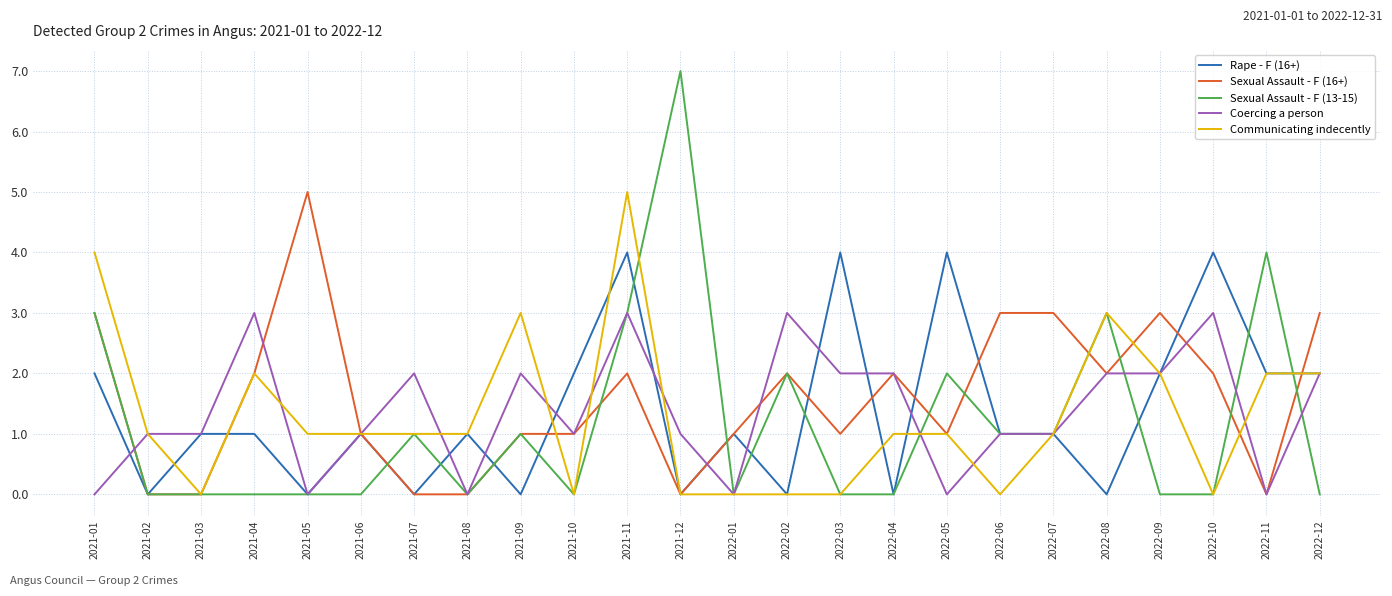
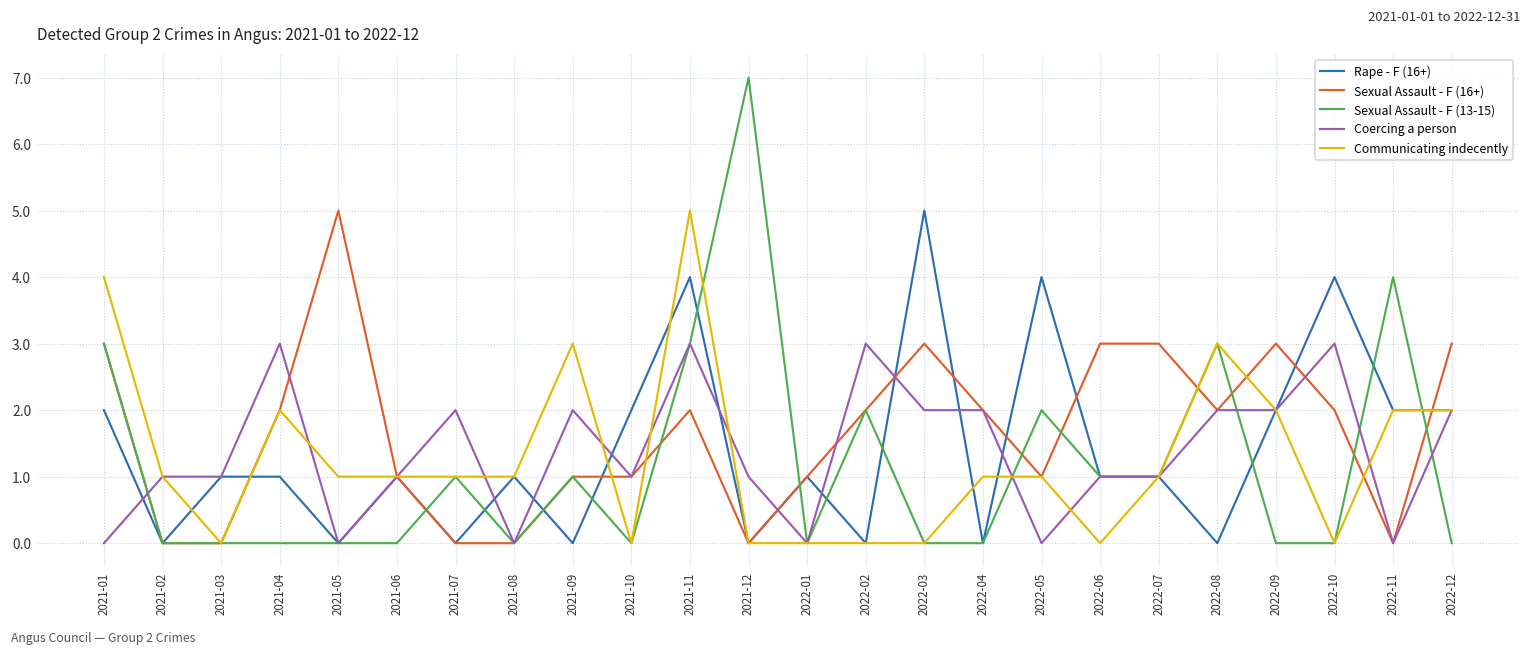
  {
    "Rape - F (16+)": {
      "2021-01": 2,
      "2021-04": 1,
      "2021-09": 0,
      "2021-10": 2,
      "2021-11": 4,
-     "2022-03": 4,
+     "2022-03": 5,
      "2022-05": 4,
      "2022-08": 0,
      "2022-10": 4
    },
    "Sexual Assault - F (16+)": {
      "2021-05": 5,
      "2021-11": 2,
-     "2022-03": 1,
+     "2022-03": 3,
      "2022-06": 3,
      "2022-07": 3,
      "2022-09": 3,
      "2022-10": 2,
      "2022-12": 3
    },
    "Sexual Assault - F (13-15)": {
      "2021-04": 0,
      "2021-06": 0,
      "2021-12": 7,
      "2022-05": 2,
      "2022-09": 0,
      "2022-11": 4,
      "2022-12": 0
    },
    "Coercing a person": {
      "2021-01": 0,
      "2021-04": 3,
      "2021-07": 2,
      "2021-09": 2,
      "2021-12": 1,
      "2022-02": 3,
      "2022-03": 2,
      "2022-05": 0,
      "2022-10": 3
    },
    "Communicating indecently": {
      "2021-01": 4,
      "2021-05": 1,
      "2021-09": 3,
      "2021-11": 5,
      "2022-04": 1,
      "2022-06": 0
    }
  }
